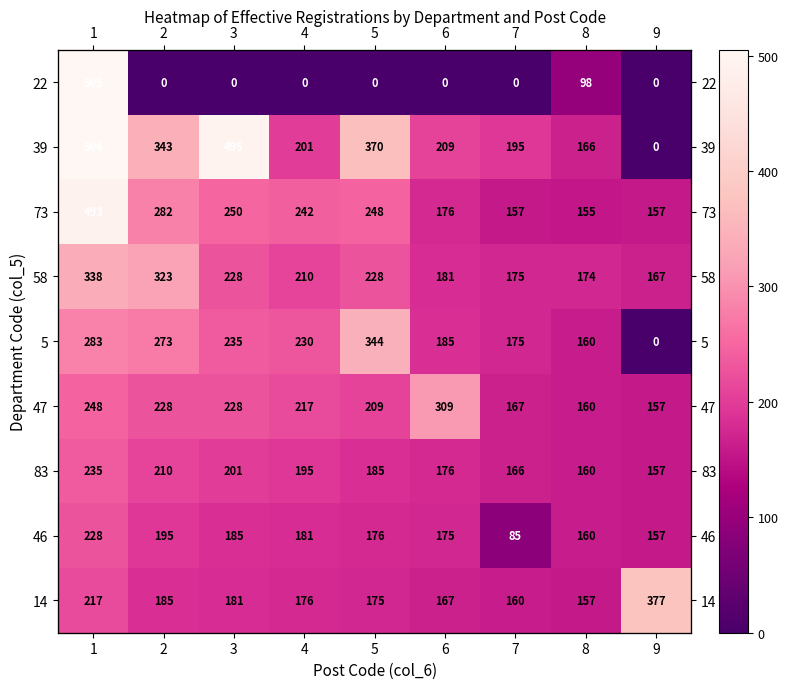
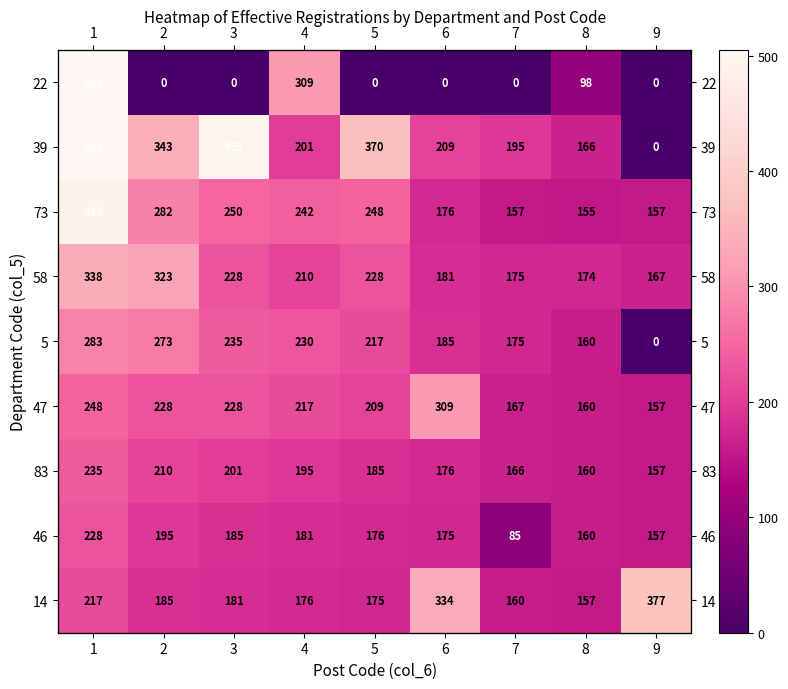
  {
    "22": {
      "2": 0,
      "3": 0,
-     "4": 0,
+     "4": 309,
      "5": 0,
      "6": 0,
      "7": 0,
      "8": 98,
      "9": 0
    },
    "39": {
      "2": 343,
      "4": 201,
      "5": 370,
      "6": 209,
      "7": 195,
      "8": 166,
      "9": 0
    },
    "73": {
      "2": 282,
      "3": 250,
      "4": 242,
      "5": 248,
      "6": 176,
      "7": 157,
      "8": 155,
      "9": 157
    },
    "58": {
      "1": 338,
      "2": 323,
      "3": 228,
      "4": 210,
      "5": 228,
      "6": 181,
      "7": 175,
      "8": 174,
      "9": 167
    },
    "5": {
      "1": 283,
      "2": 273,
      "3": 235,
      "4": 230,
-     "5": 344,
+     "5": 217,
      "6": 185,
      "7": 175,
      "8": 160,
      "9": 0
    },
    "47": {
      "1": 248,
      "2": 228,
      "3": 228,
      "4": 217,
      "5": 209,
      "6": 309,
      "7": 167,
      "8": 160,
      "9": 157
    },
    "83": {
      "1": 235,
      "2": 210,
      "3": 201,
      "4": 195,
      "5": 185,
      "6": 176,
      "7": 166,
      "8": 160,
      "9": 157
    },
    "46": {
      "1": 228,
      "2": 195,
      "3": 185,
      "4": 181,
      "5": 176,
      "6": 175,
      "7": 85,
      "8": 160,
      "9": 157
    },
    "14": {
      "1": 217,
      "2": 185,
      "3": 181,
      "4": 176,
      "5": 175,
-     "6": 167,
+     "6": 334,
      "7": 160,
      "8": 157,
      "9": 377
    }
  }
